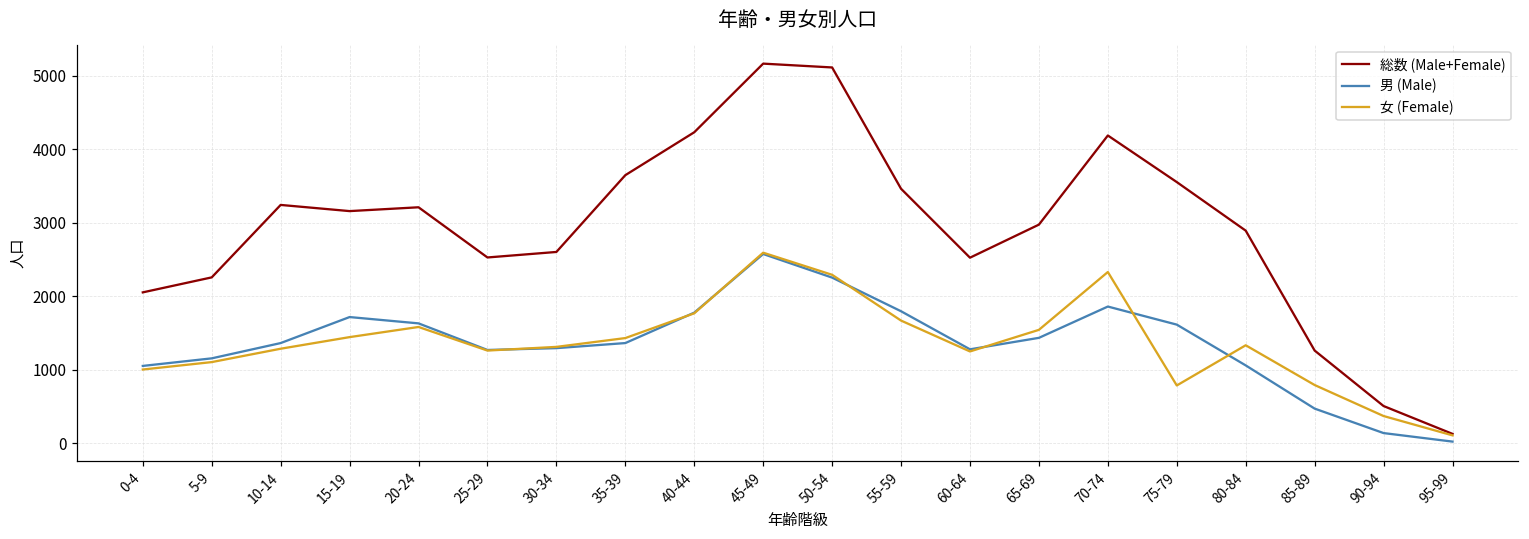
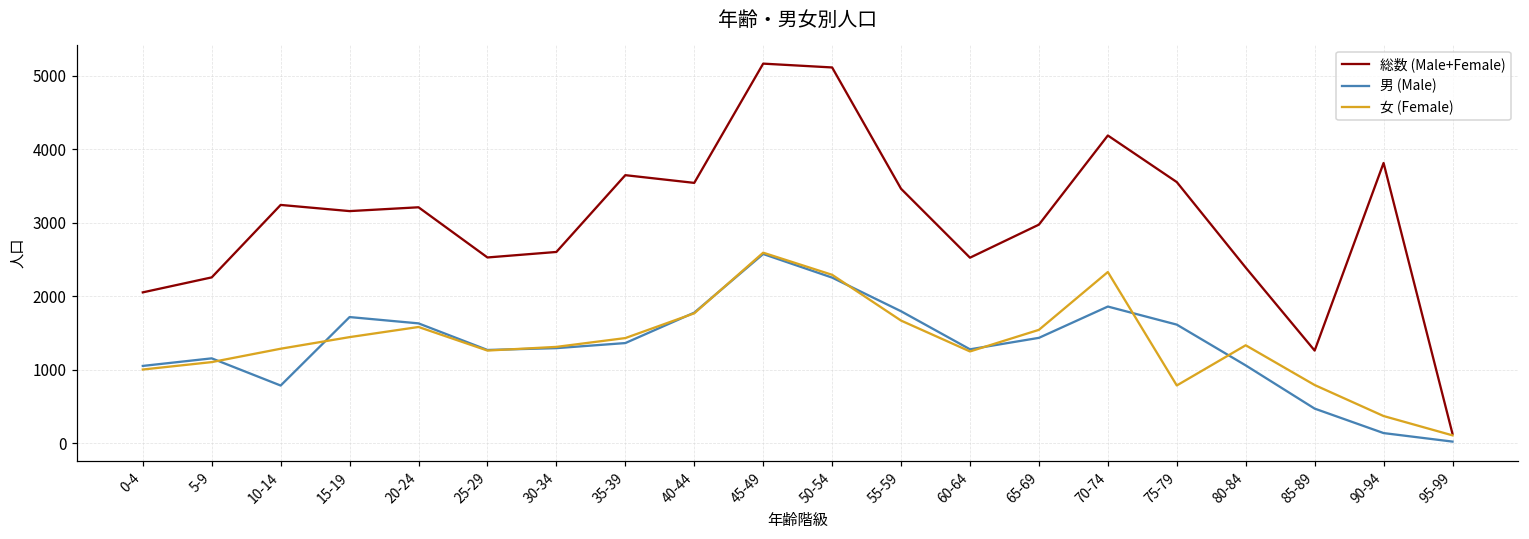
  {
    "総数 (Male+Female)": {
      "0-4": 2100,
      "5-9": 2300,
      "10-14": 3200,
      "15-19": 3200,
      "20-24": 3200,
      "25-29": 2500,
      "30-34": 2600,
      "35-39": 3600,
-     "40-44": 4200,
+     "40-44": 3500,
      "45-49": 5200,
      "50-54": 5100,
      "55-59": 3500,
      "60-64": 2500,
      "65-69": 3000,
      "70-74": 4200,
      "75-79": 3600,
-     "80-84": 2900,
+     "80-84": 2400,
      "85-89": 1300,
-     "90-94": 500
+     "90-94": 3800
    },
    "男 (Male)": {
      "0-4": 1100,
      "5-9": 1200,
-     "10-14": 1400,
+     "10-14": 800,
      "15-19": 1700,
      "20-24": 1600,
      "35-39": 1400,
      "50-54": 2300,
      "55-59": 1800,
      "65-69": 1400,
      "70-74": 1900,
      "75-79": 1600,
      "80-84": 1100,
      "85-89": 500,
      "90-94": 100,
      "95-99": 0
    },
    "女 (Female)": {
      "0-4": 1000,
      "5-9": 1100,
      "10-14": 1300,
      "15-19": 1400,
      "20-24": 1600,
      "35-39": 1400,
      "50-54": 2300,
      "55-59": 1700,
      "65-69": 1500,
      "70-74": 2300,
      "75-79": 800,
      "80-84": 1300,
      "85-89": 800,
      "90-94": 400
    }
  }
